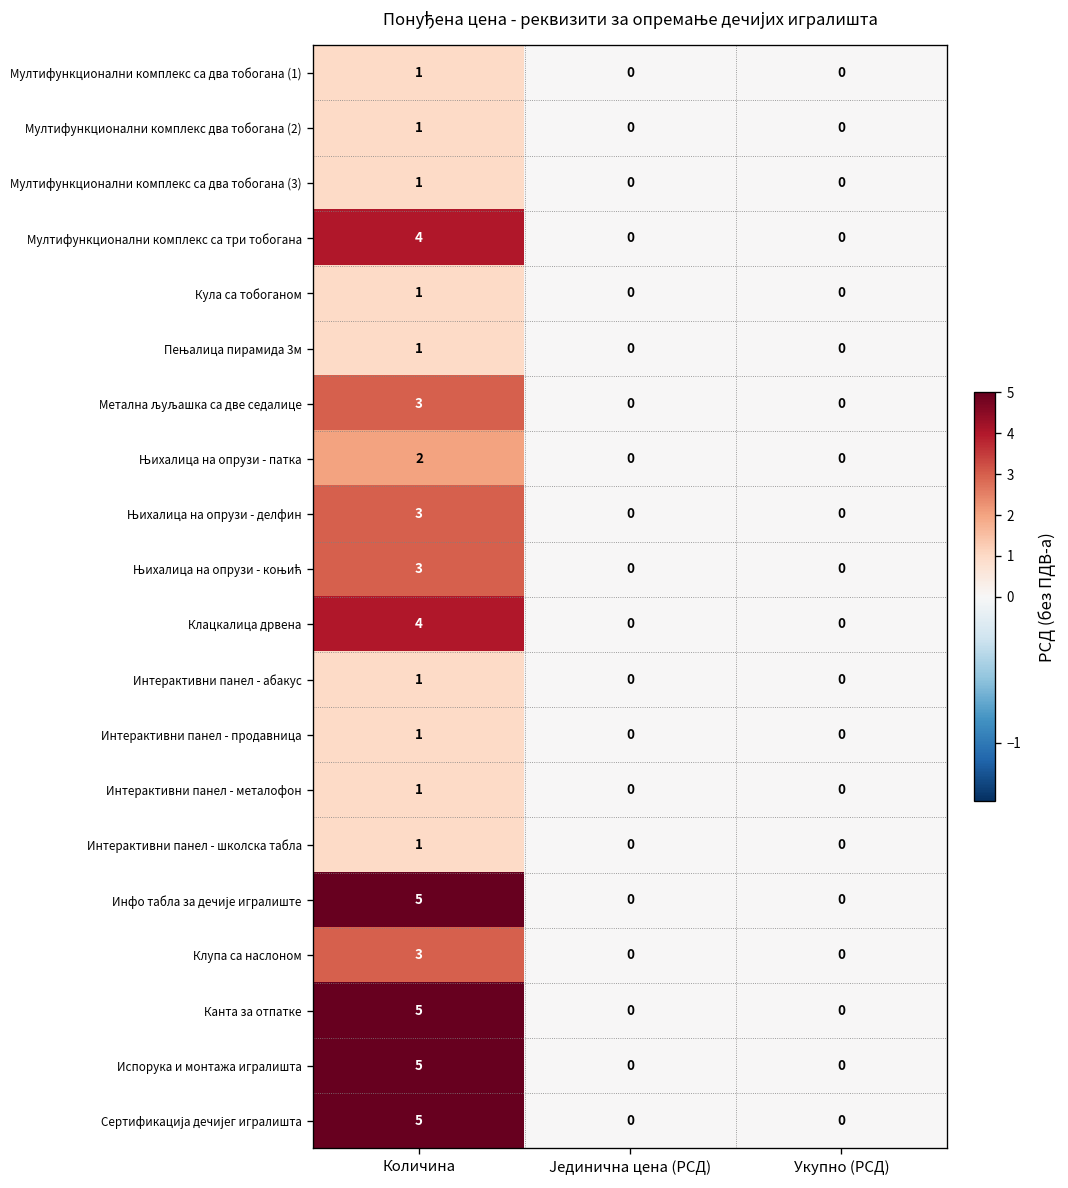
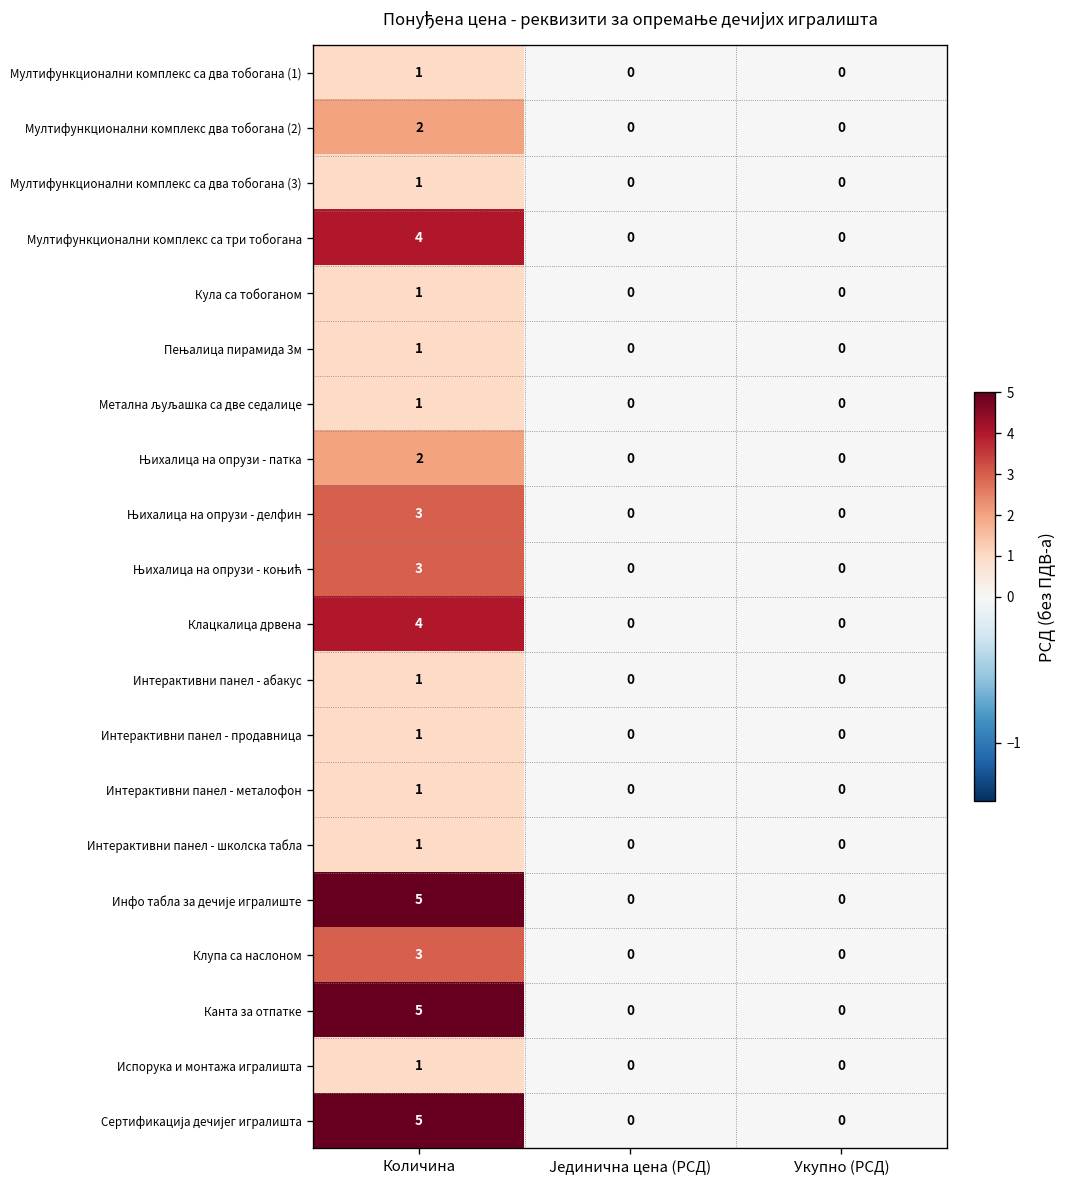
  {
    "Мултифункционални комплекс са два тобогана (1)": {
      "Количина": 1,
      "Jединична цена (РСД)": 0,
      "Укупно (РСД)": 0
    },
    "Мултифункционални комплекс два тобогана (2)": {
-     "Количина": 1,
+     "Количина": 2,
      "Jединична цена (РСД)": 0,
      "Укупно (РСД)": 0
    },
    "Мултифункционални комплекс са два тобогана (3)": {
      "Количина": 1,
      "Jединична цена (РСД)": 0,
      "Укупно (РСД)": 0
    },
    "Мултифункционални комплекс са три тобогана": {
      "Количина": 4,
      "Jединична цена (РСД)": 0,
      "Укупно (РСД)": 0
    },
    "Кула са тобоганом": {
      "Количина": 1,
      "Jединична цена (РСД)": 0,
      "Укупно (РСД)": 0
    },
    "Пењалица пирамида 3м": {
      "Количина": 1,
      "Jединична цена (РСД)": 0,
      "Укупно (РСД)": 0
    },
    "Метална љуљашка са две седалице": {
-     "Количина": 3,
+     "Количина": 1,
      "Jединична цена (РСД)": 0,
      "Укупно (РСД)": 0
    },
    "Њихалица на опрузи - патка": {
      "Количина": 2,
      "Jединична цена (РСД)": 0,
      "Укупно (РСД)": 0
    },
    "Њихалица на опрузи - делфин": {
      "Количина": 3,
      "Jединична цена (РСД)": 0,
      "Укупно (РСД)": 0
    },
    "Њихалица на опрузи - коњић": {
      "Количина": 3,
      "Jединична цена (РСД)": 0,
      "Укупно (РСД)": 0
    },
    "Клацкалица дрвена": {
      "Количина": 4,
      "Jединична цена (РСД)": 0,
      "Укупно (РСД)": 0
    },
    "Интерактивни панел - абакус": {
      "Количина": 1,
      "Jединична цена (РСД)": 0,
      "Укупно (РСД)": 0
    },
    "Интерактивни панел - продавница": {
      "Количина": 1,
      "Jединична цена (РСД)": 0,
      "Укупно (РСД)": 0
    },
    "Интерактивни панел - металофон": {
      "Количина": 1,
      "Jединична цена (РСД)": 0,
      "Укупно (РСД)": 0
    },
    "Интерактивни панел - школска табла": {
      "Количина": 1,
      "Jединична цена (РСД)": 0,
      "Укупно (РСД)": 0
    },
    "Инфо табла за дечије игралиште": {
      "Количина": 5,
      "Jединична цена (РСД)": 0,
      "Укупно (РСД)": 0
    },
    "Клупа са наслоном": {
      "Количина": 3,
      "Jединична цена (РСД)": 0,
      "Укупно (РСД)": 0
    },
    "Канта за отпатке": {
      "Количина": 5,
      "Jединична цена (РСД)": 0,
      "Укупно (РСД)": 0
    },
    "Испорука и монтажа игралишта": {
-     "Количина": 5,
+     "Количина": 1,
      "Jединична цена (РСД)": 0,
      "Укупно (РСД)": 0
    },
    "Сертификација дечијег игралишта": {
      "Количина": 5,
      "Jединична цена (РСД)": 0,
      "Укупно (РСД)": 0
    }
  }
